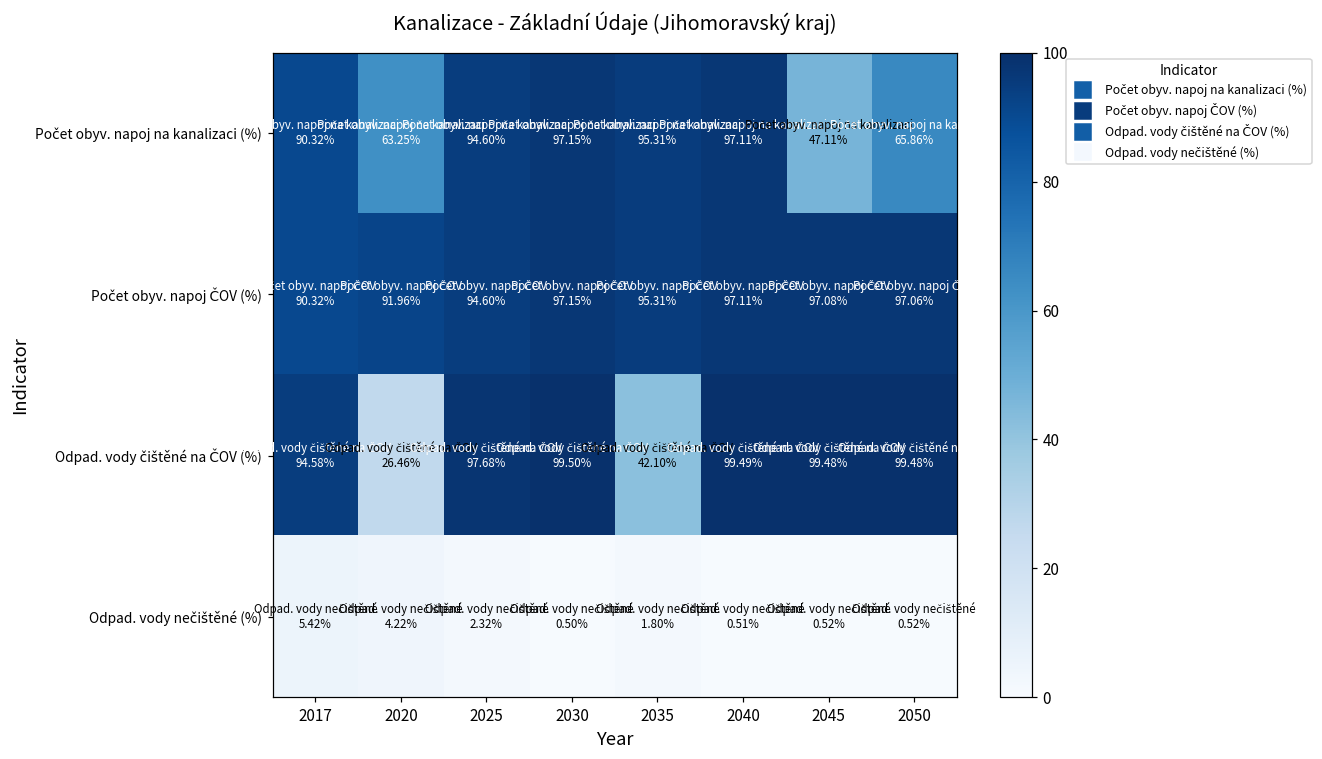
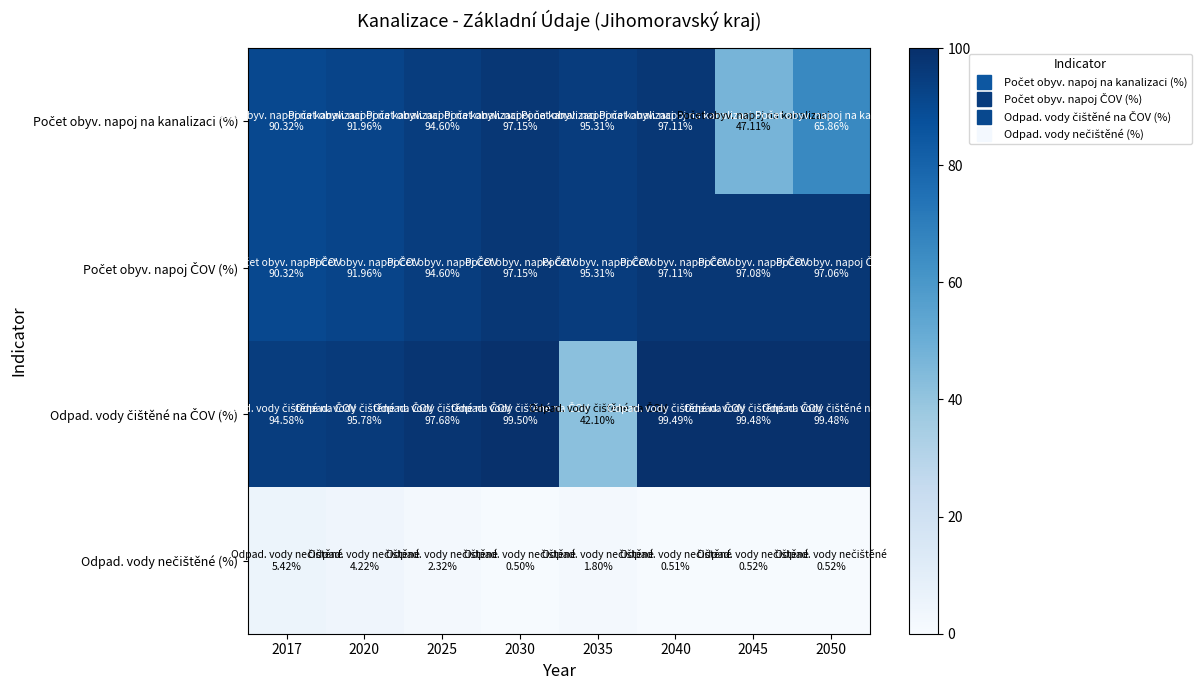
  {
    "Počet obyv. napoj na kanalizaci (%)": {
-     "2020": "63.25%"
+     "2020": "91.96%"
    },
    "Odpad. vody čištěné na ČOV (%)": {
-     "2020": "26.46%"
+     "2020": "95.78%"
    }
  }
